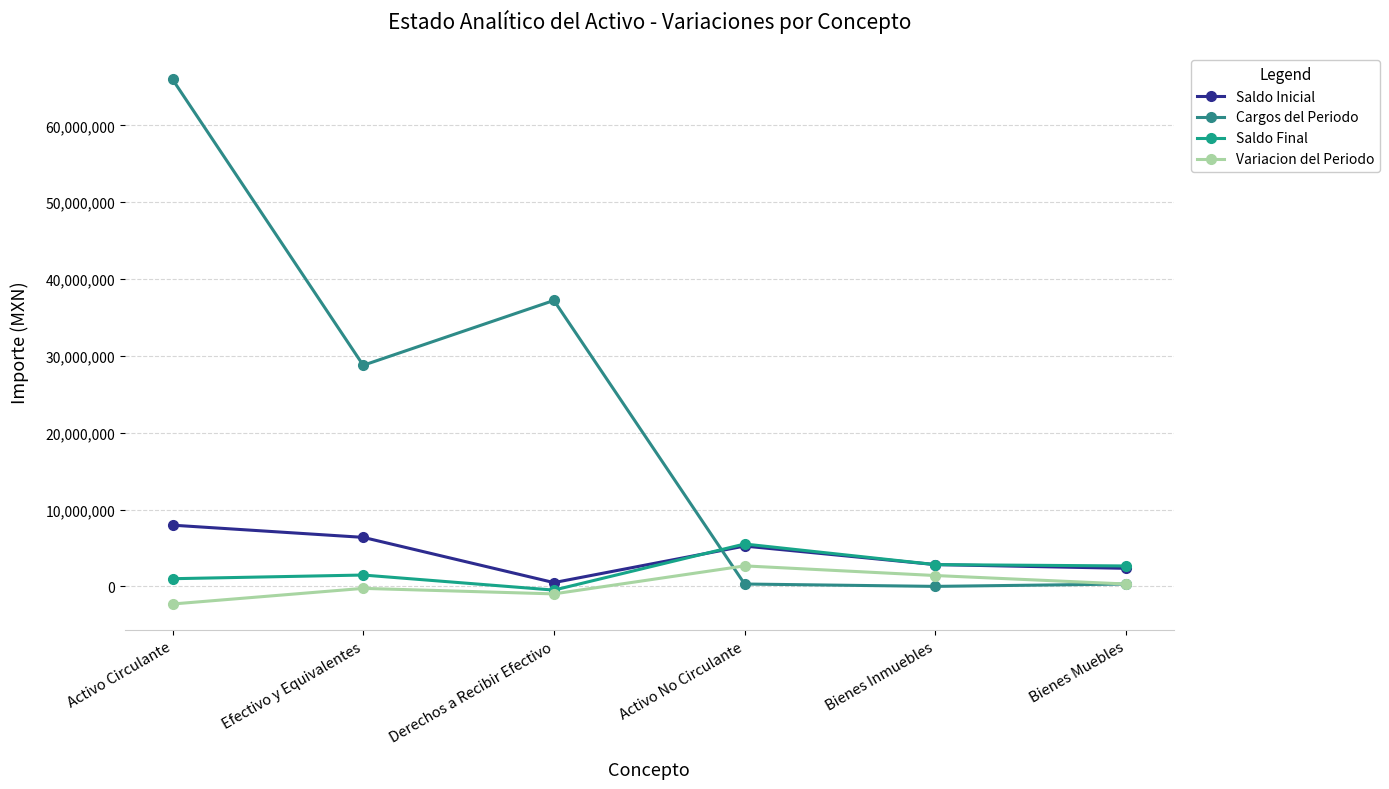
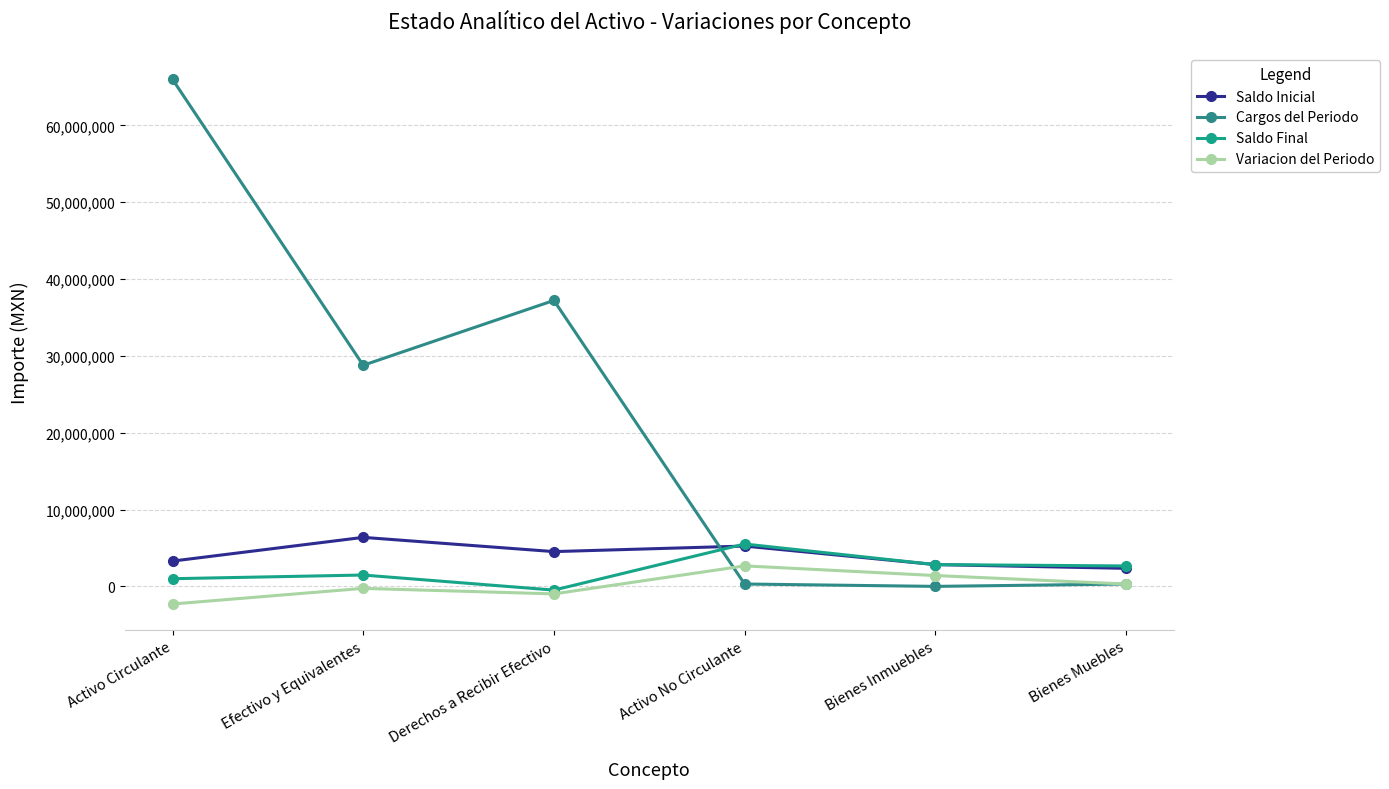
  {
    "Saldo Inicial": {
-     "Activo Circulante": "8,000,000",
+     "Activo Circulante": "3,000,000",
      "Efectivo y Equivalentes": "6,000,000",
-     "Derechos a Recibir Efectivo": "0"
+     "Derechos a Recibir Efectivo": "5,000,000"
    },
    "Variacion del Periodo": {
      "Activo Circulante": "-2,000,000",
      "Efectivo y Equivalentes": "0",
      "Derechos a Recibir Efectivo": "-1,000,000",
      "Activo No Circulante": "3,000,000",
      "Bienes Inmuebles": "1,000,000"
    }
  }
